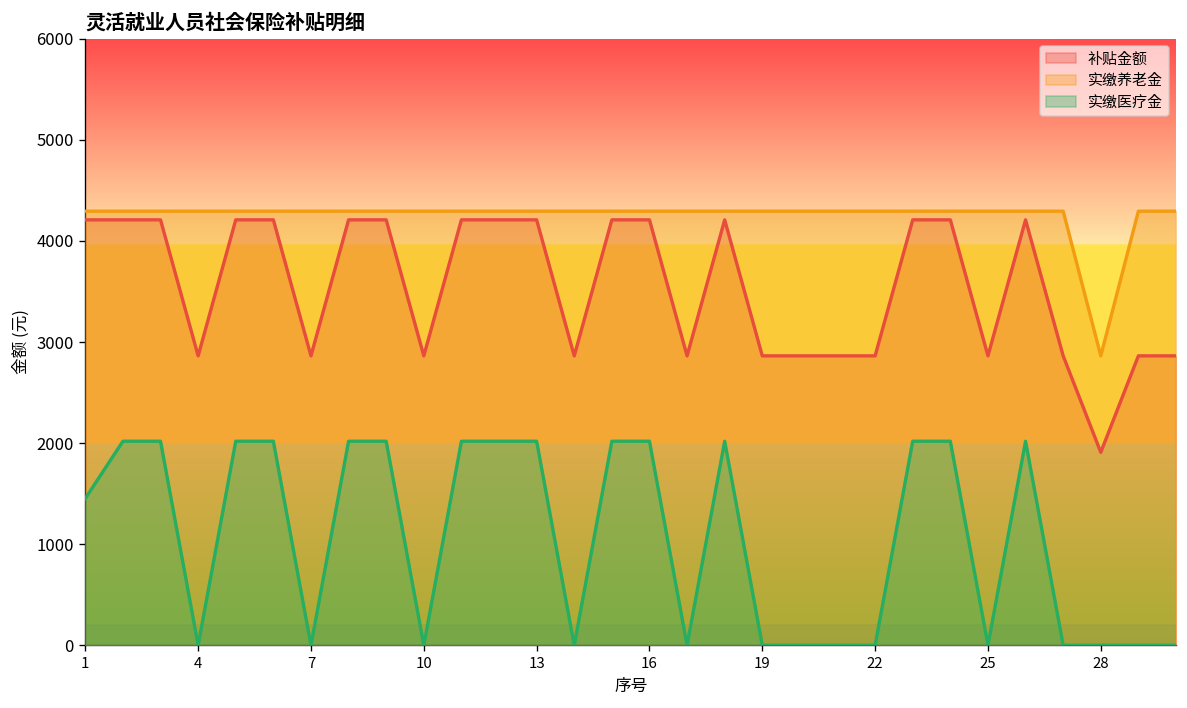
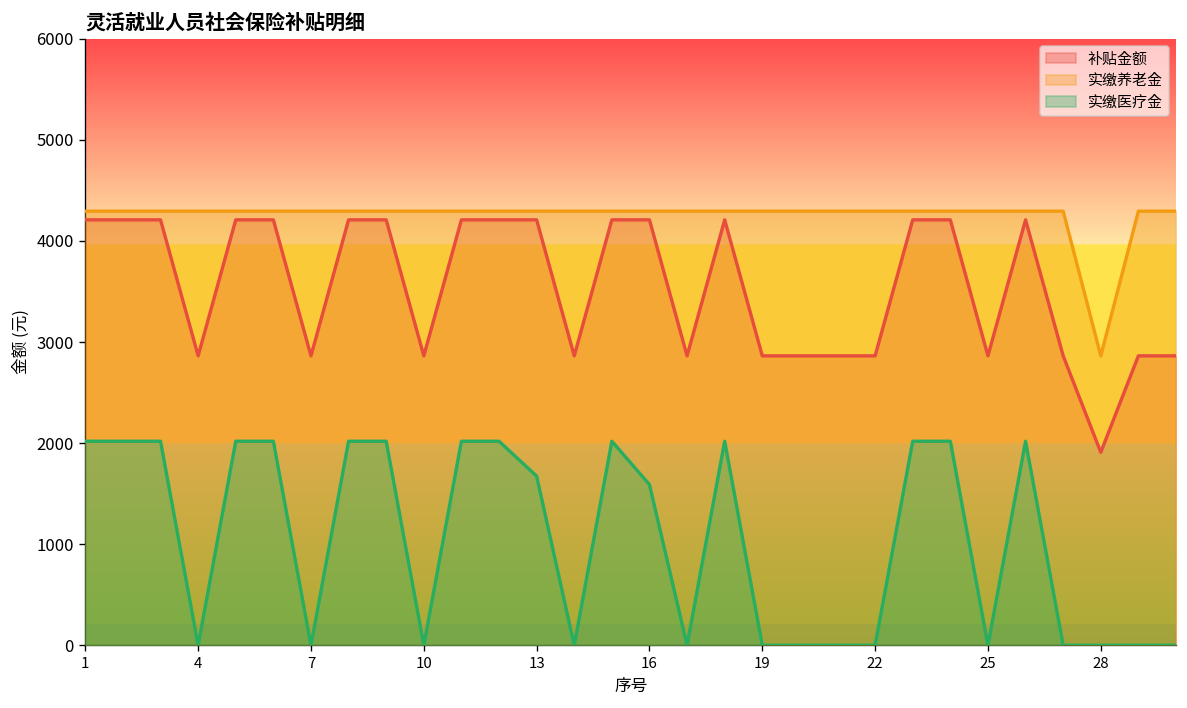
  {
    "实缴医疗金": {
-     "1": 1500,
-     "13": 2000,
-     "16": 2000
+     "1": 2000,
+     "13": 1700,
+     "16": 1600
    }
  }
